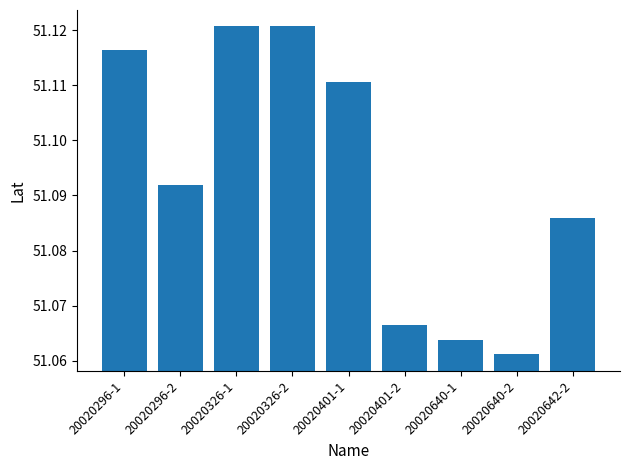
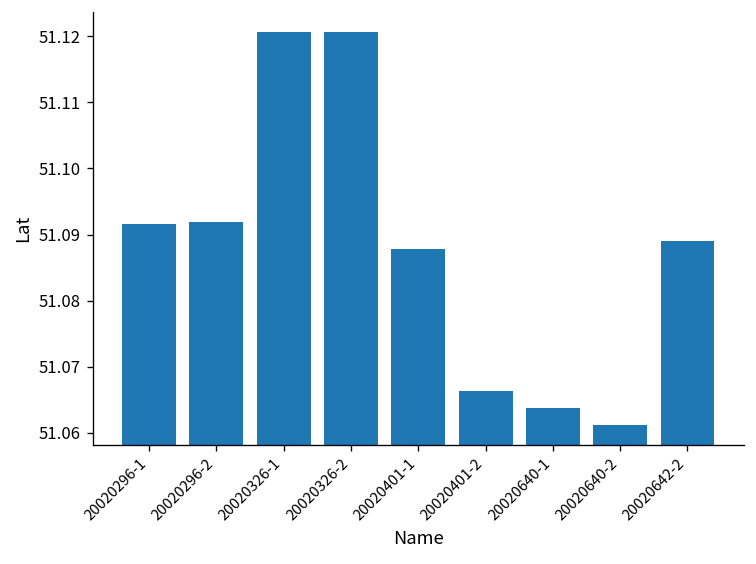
  {
-   "20020296-1": 51.116,
+   "20020296-1": 51.092,
    "20020296-2": 51.092,
    "20020326-1": 51.121,
    "20020326-2": 51.121,
-   "20020401-1": 51.111,
+   "20020401-1": 51.088,
    "20020401-2": 51.066,
    "20020640-1": 51.064,
    "20020640-2": 51.061,
-   "20020642-2": 51.086
+   "20020642-2": 51.089
  }
